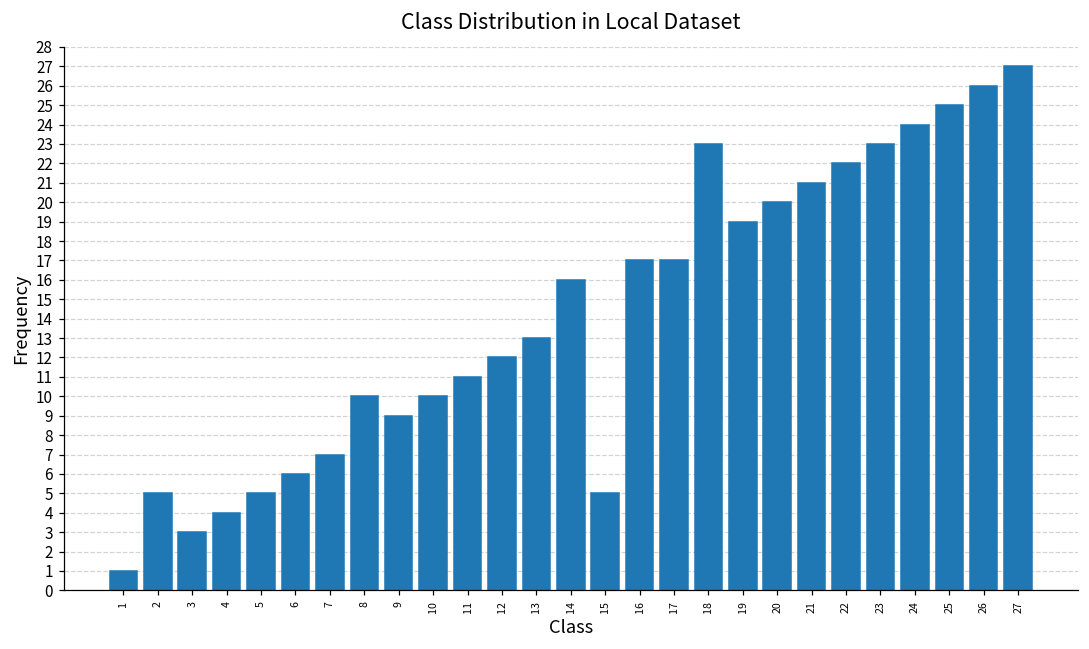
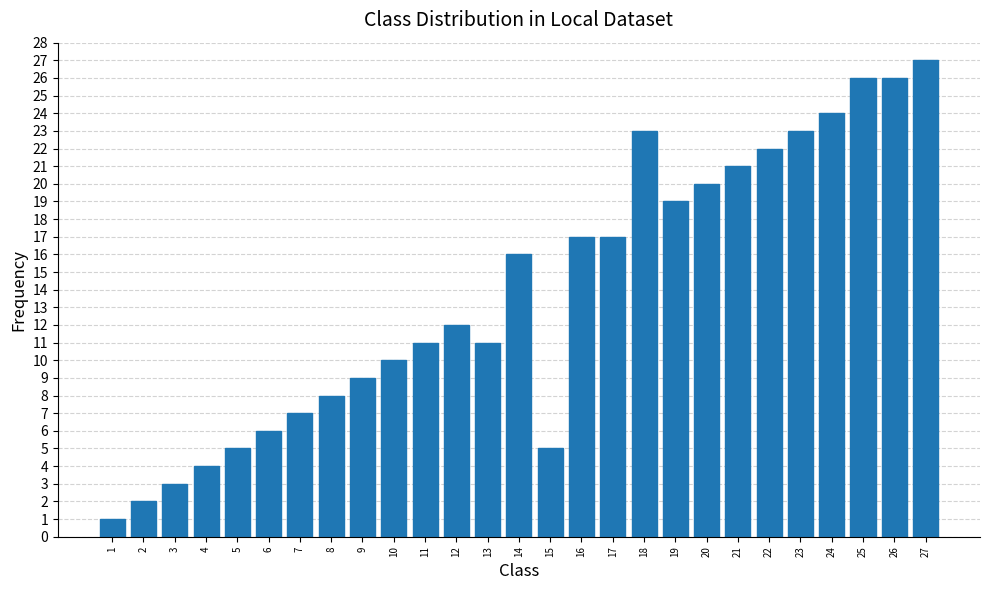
  {
    "1": 1,
-   "2": 5,
+   "2": 2,
    "3": 3,
    "4": 4,
    "5": 5,
    "6": 6,
    "7": 7,
-   "8": 10,
+   "8": 8,
    "9": 9,
    "10": 10,
    "11": 11,
    "12": 12,
-   "13": 13,
+   "13": 11,
    "14": 16,
    "15": 5,
    "16": 17,
    "17": 17,
    "18": 23,
    "19": 19,
    "20": 20,
    "21": 21,
    "22": 22,
    "23": 23,
    "24": 24,
-   "25": 25,
+   "25": 26,
    "26": 26,
    "27": 27
  }
